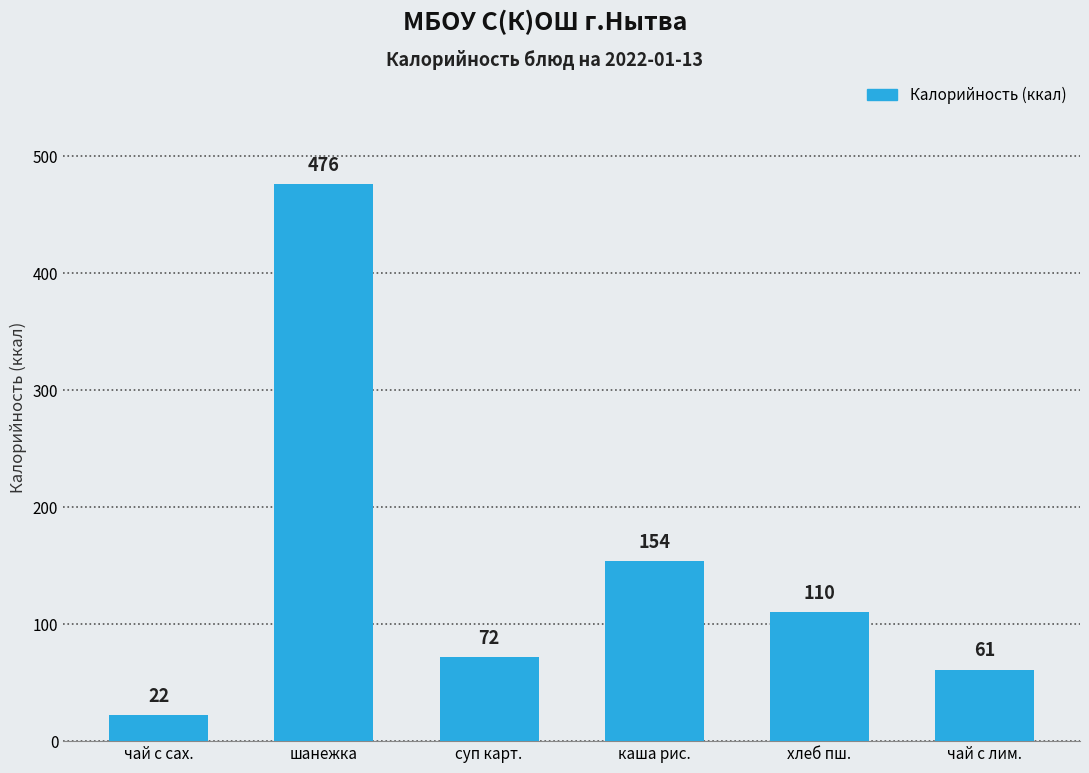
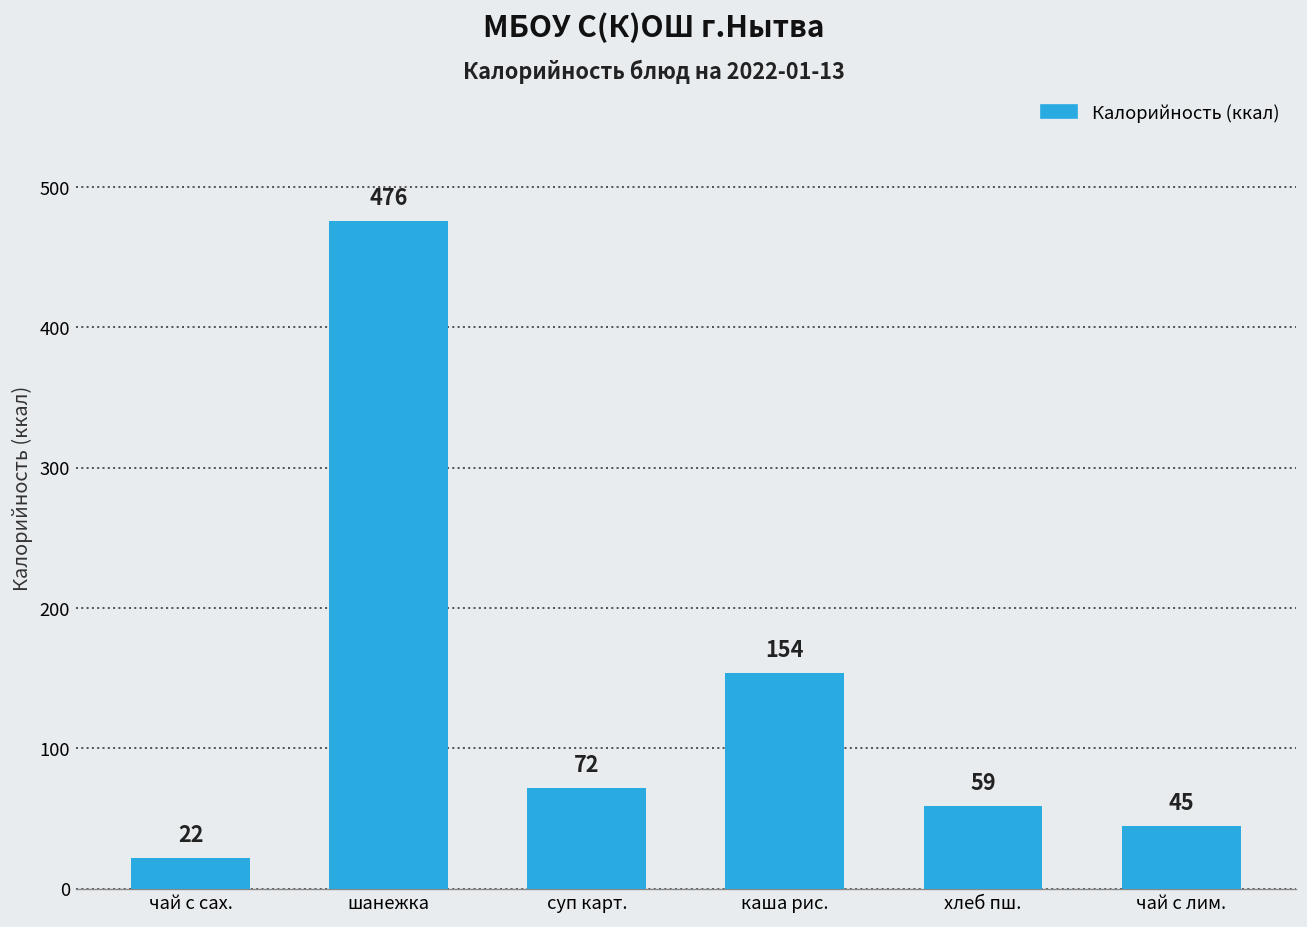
  {
    "чай с сах.": 22,
    "шанежка": 476,
    "суп карт.": 72,
    "каша рис.": 154,
-   "хлеб пш.": 110,
-   "чай с лим.": 61
+   "хлеб пш.": 59,
+   "чай с лим.": 45
  }
